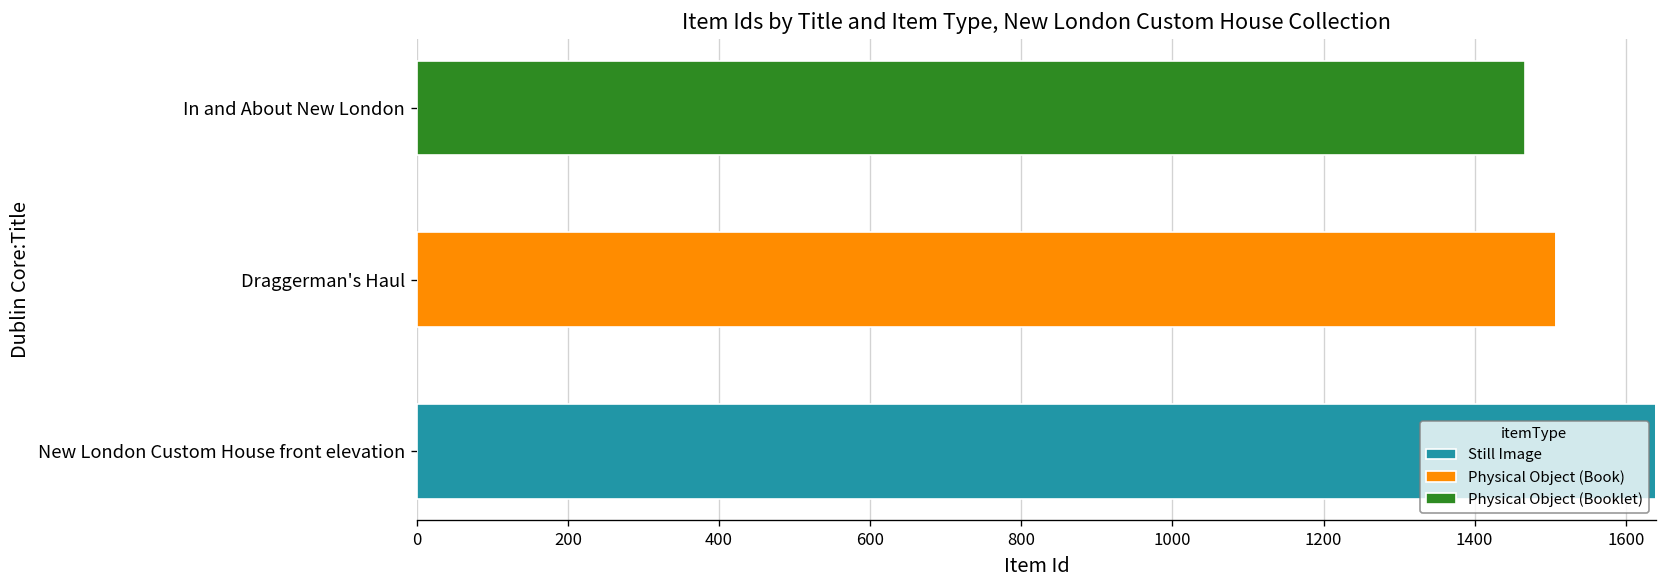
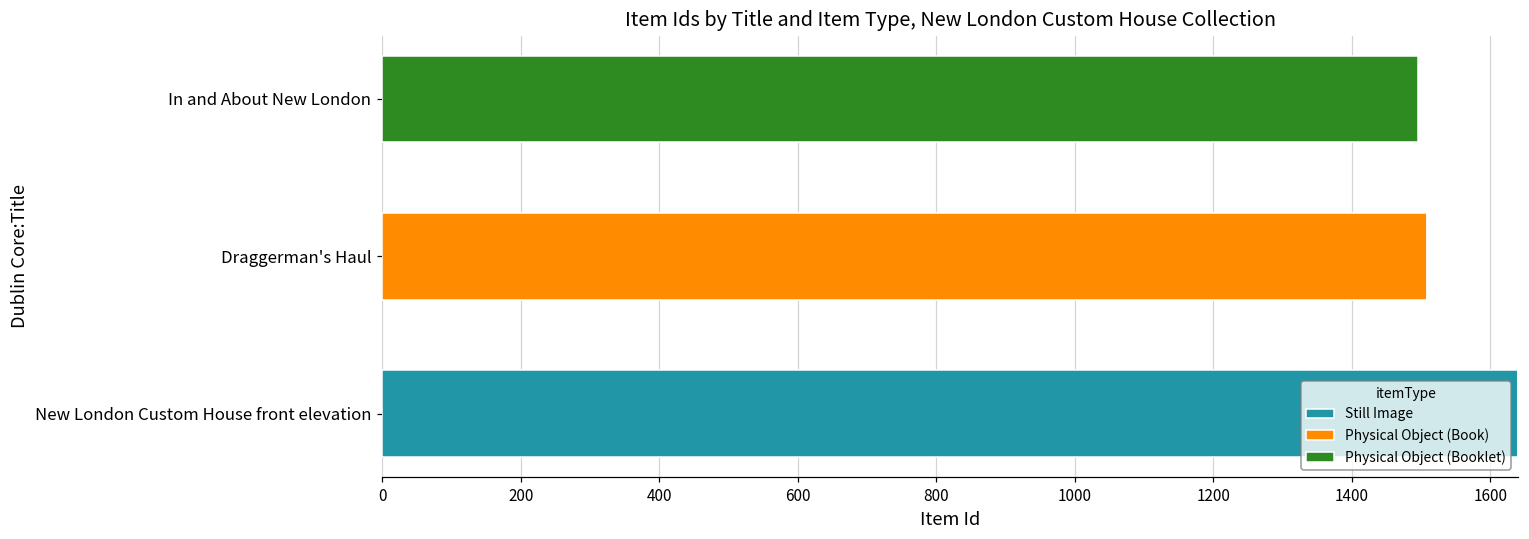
  {
    "Still Image": {
      "In and About New London": 0,
      "Draggerman's Haul": 0,
      "New London Custom House front elevation": 1640
    },
    "Physical Object (Booklet)": {
-     "In and About New London": 1470
+     "In and About New London": 1500
    }
  }
